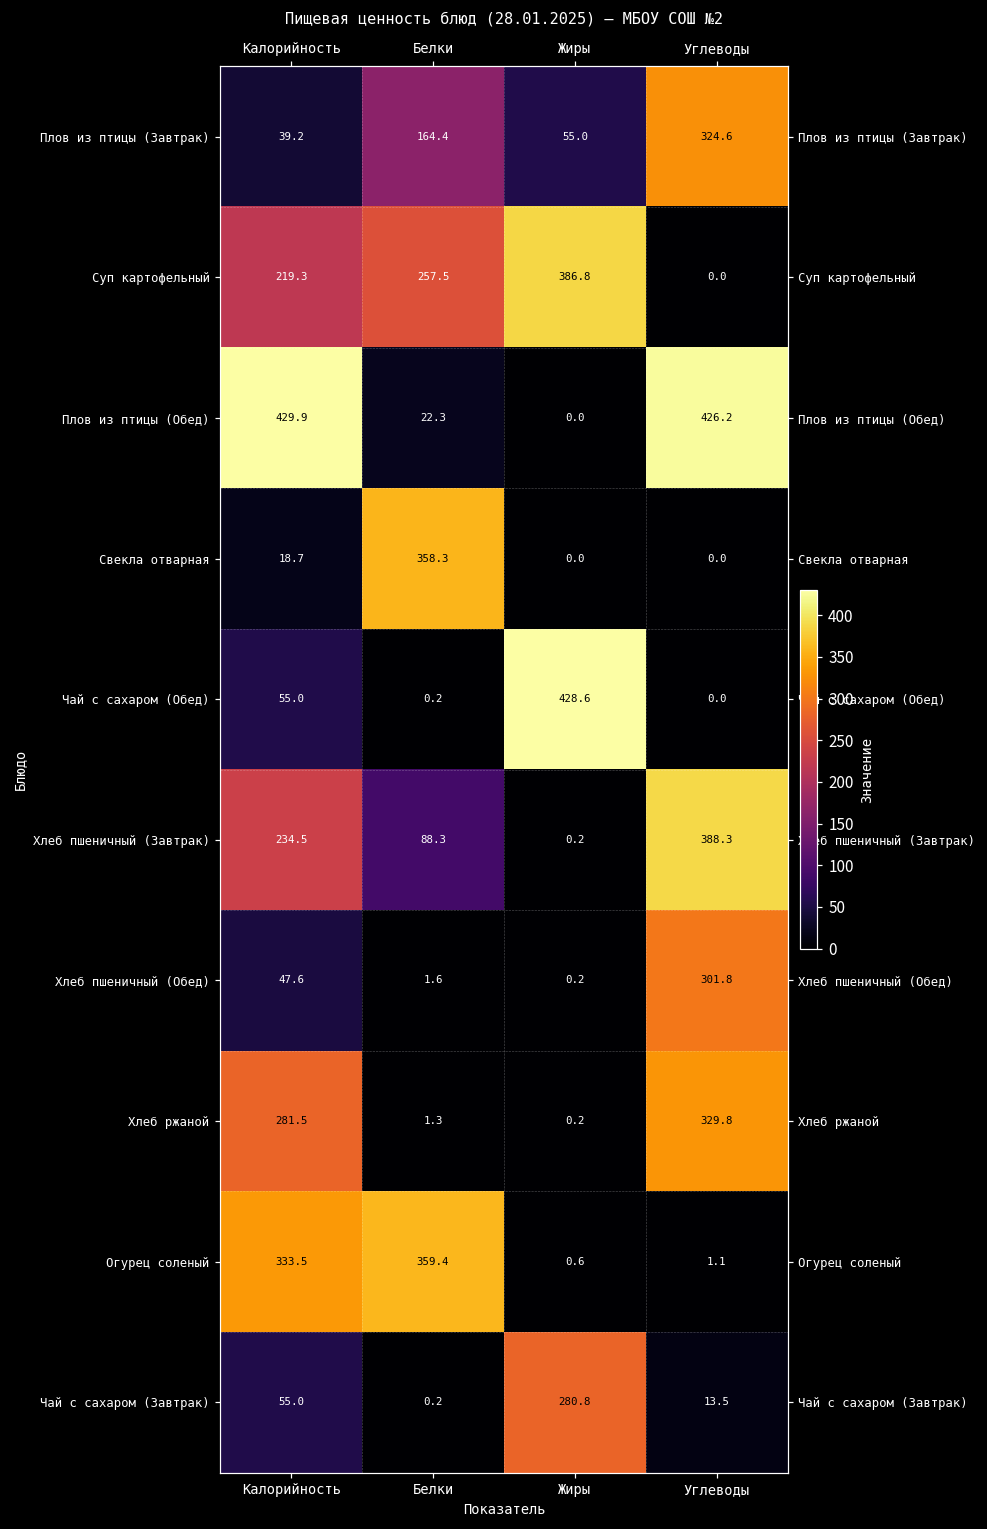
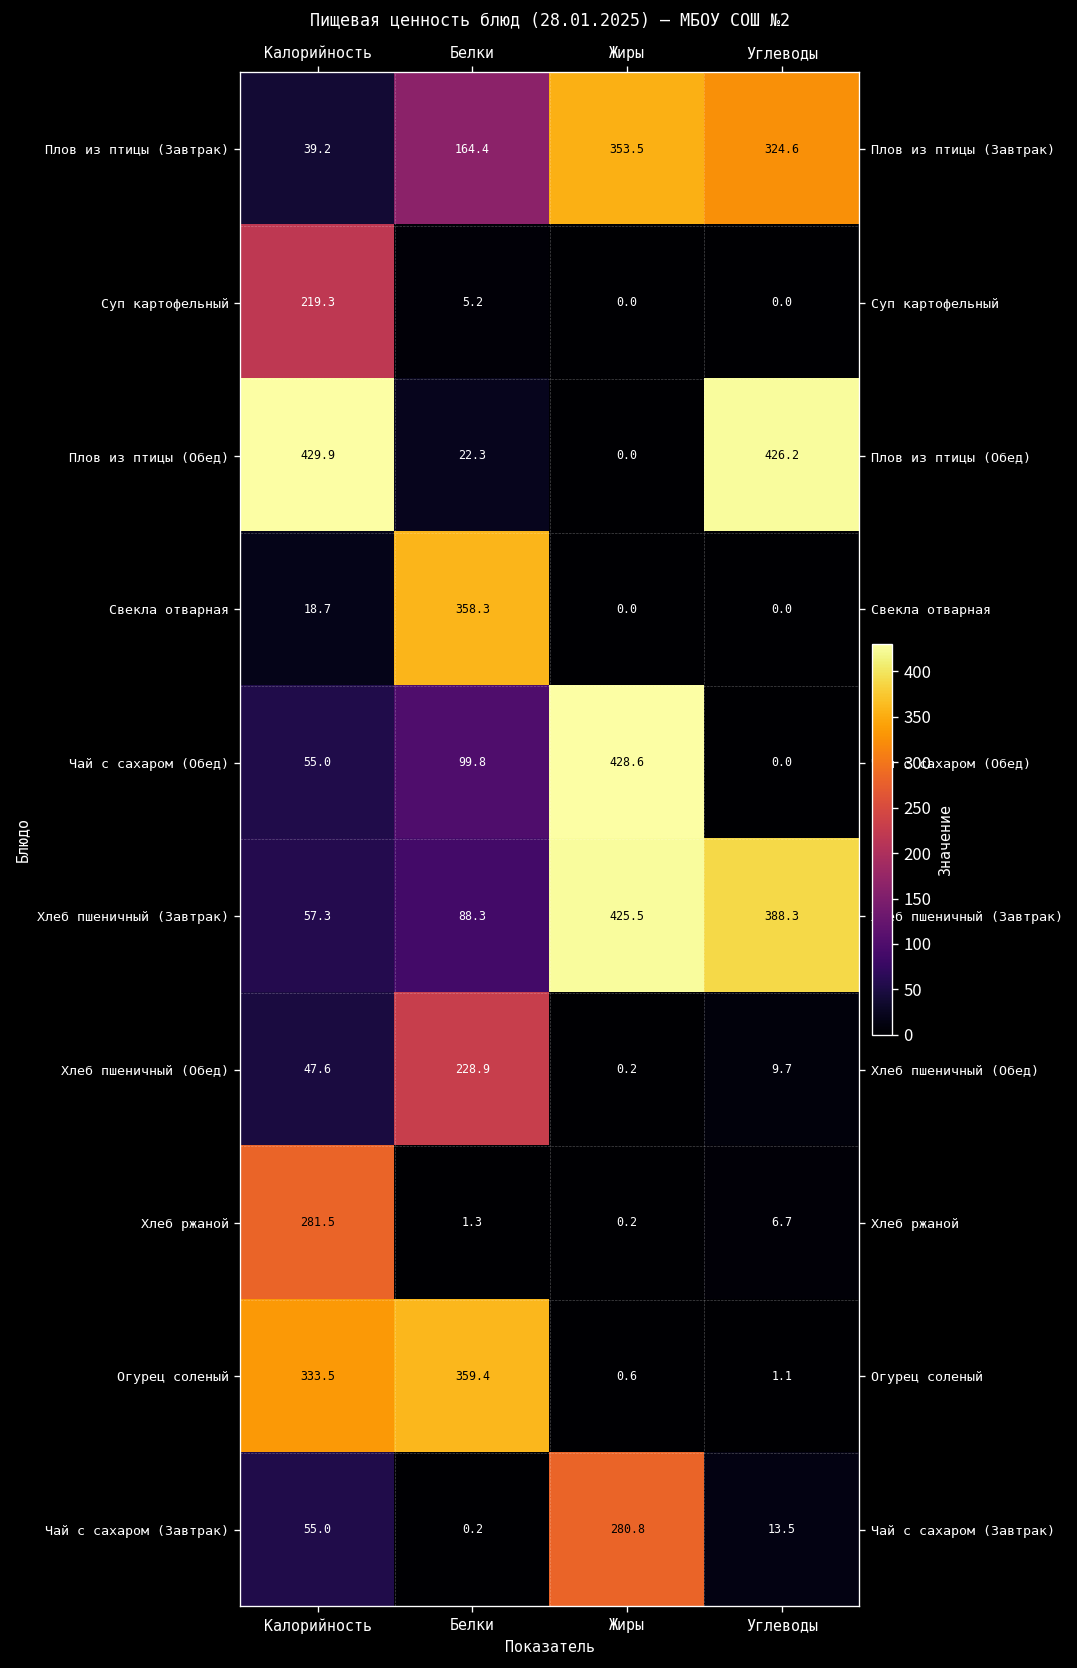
  {
    "Плов из птицы (Завтрак)": {
      "Калорийность": 39.2,
      "Белки": 164.4,
-     "Жиры": 55.0,
+     "Жиры": 353.5,
      "Углеводы": 324.6
    },
    "Суп картофельный": {
      "Калорийность": 219.3,
-     "Белки": 257.5,
-     "Жиры": 386.8,
+     "Белки": 5.2,
+     "Жиры": 0.0,
      "Углеводы": 0.0
    },
    "Плов из птицы (Обед)": {
      "Калорийность": 429.9,
      "Белки": 22.3,
      "Жиры": 0.0,
      "Углеводы": 426.2
    },
    "Свекла отварная": {
      "Калорийность": 18.7,
      "Белки": 358.3,
      "Жиры": 0.0,
      "Углеводы": 0.0
    },
    "Чай с сахаром (Обед)": {
      "Калорийность": 55.0,
-     "Белки": 0.2,
+     "Белки": 99.8,
      "Жиры": 428.6,
      "Углеводы": 0.0
    },
    "Хлеб пшеничный (Завтрак)": {
-     "Калорийность": 234.5,
+     "Калорийность": 57.3,
      "Белки": 88.3,
-     "Жиры": 0.2,
+     "Жиры": 425.5,
      "Углеводы": 388.3
    },
    "Хлеб пшеничный (Обед)": {
      "Калорийность": 47.6,
-     "Белки": 1.6,
+     "Белки": 228.9,
      "Жиры": 0.2,
-     "Углеводы": 301.8
+     "Углеводы": 9.7
    },
    "Хлеб ржаной": {
      "Калорийность": 281.5,
      "Белки": 1.3,
      "Жиры": 0.2,
-     "Углеводы": 329.8
+     "Углеводы": 6.7
    },
    "Огурец соленый": {
      "Калорийность": 333.5,
      "Белки": 359.4,
      "Жиры": 0.6,
      "Углеводы": 1.1
    },
    "Чай с сахаром (Завтрак)": {
      "Калорийность": 55.0,
      "Белки": 0.2,
      "Жиры": 280.8,
      "Углеводы": 13.5
    }
  }
